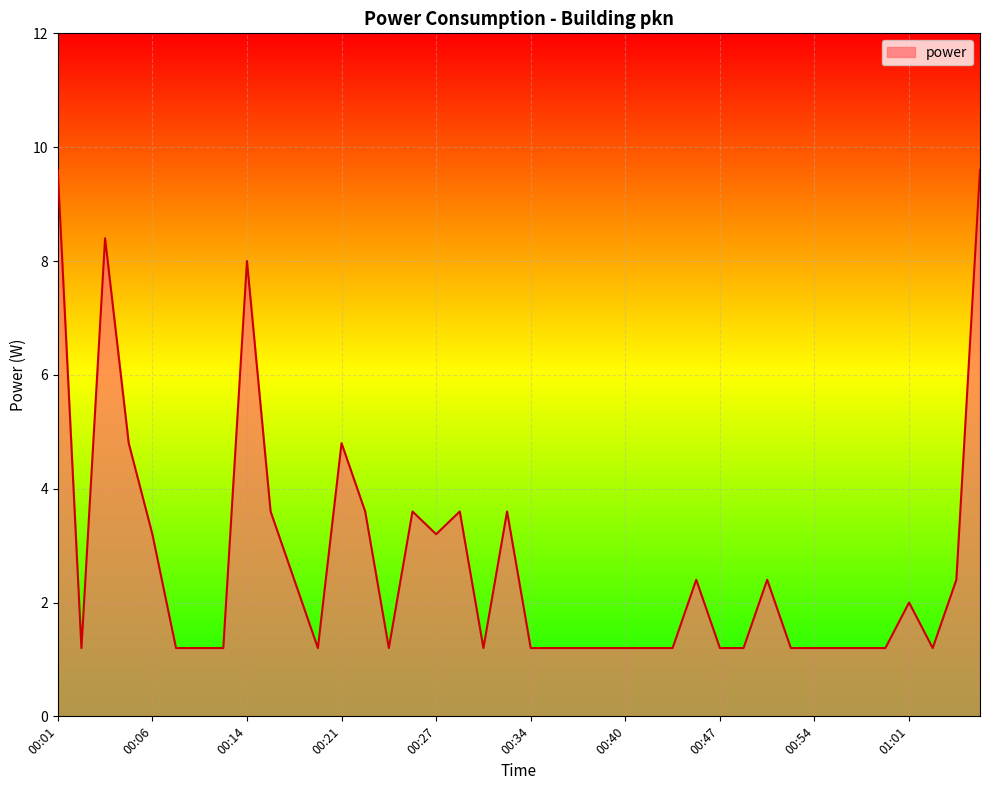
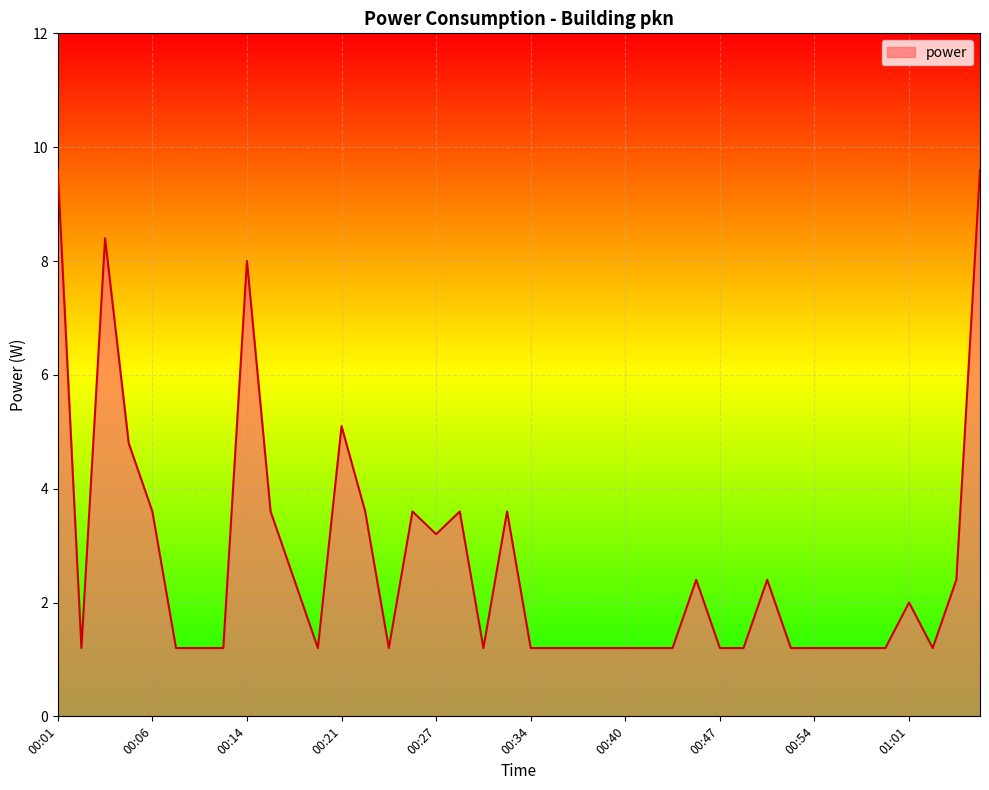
  {
    "00:01": 9.6,
-   "00:06": 3.2,
+   "00:06": 3.6,
    "00:14": 8.0,
-   "00:21": 4.8,
+   "00:21": 5.1,
    "00:27": 3.2,
    "00:34": 1.2,
    "00:40": 1.2,
    "00:47": 1.2,
    "00:54": 1.2,
    "01:01": 2.0
  }
